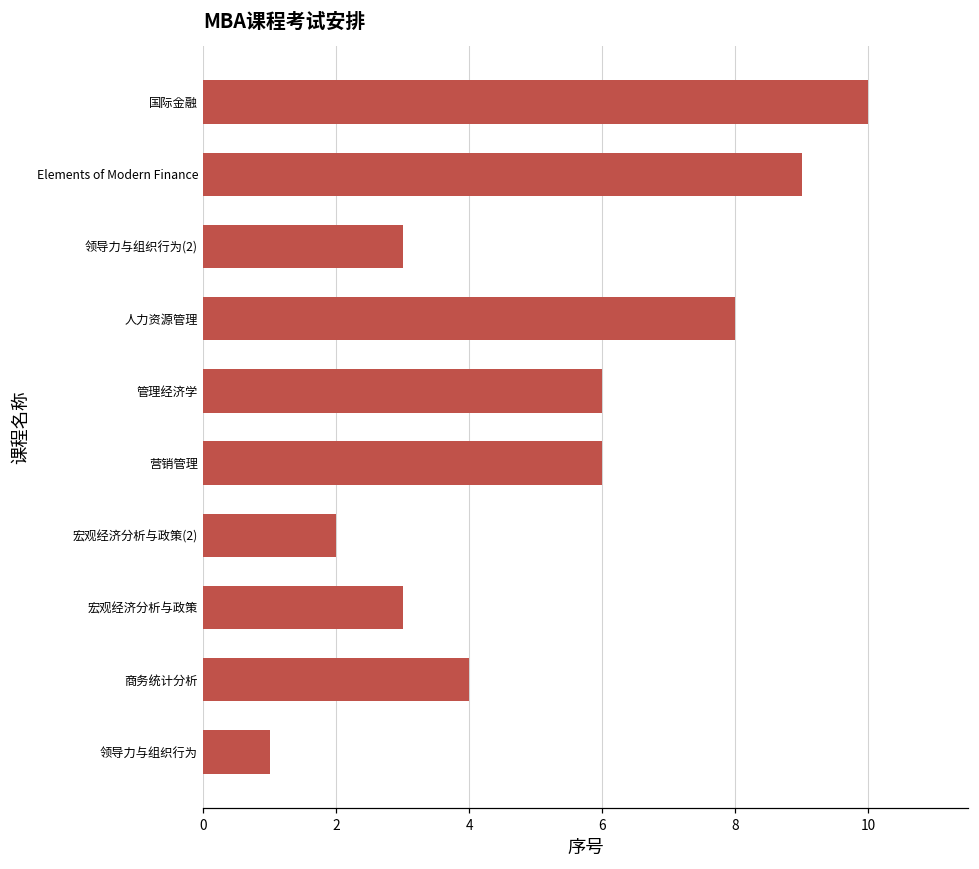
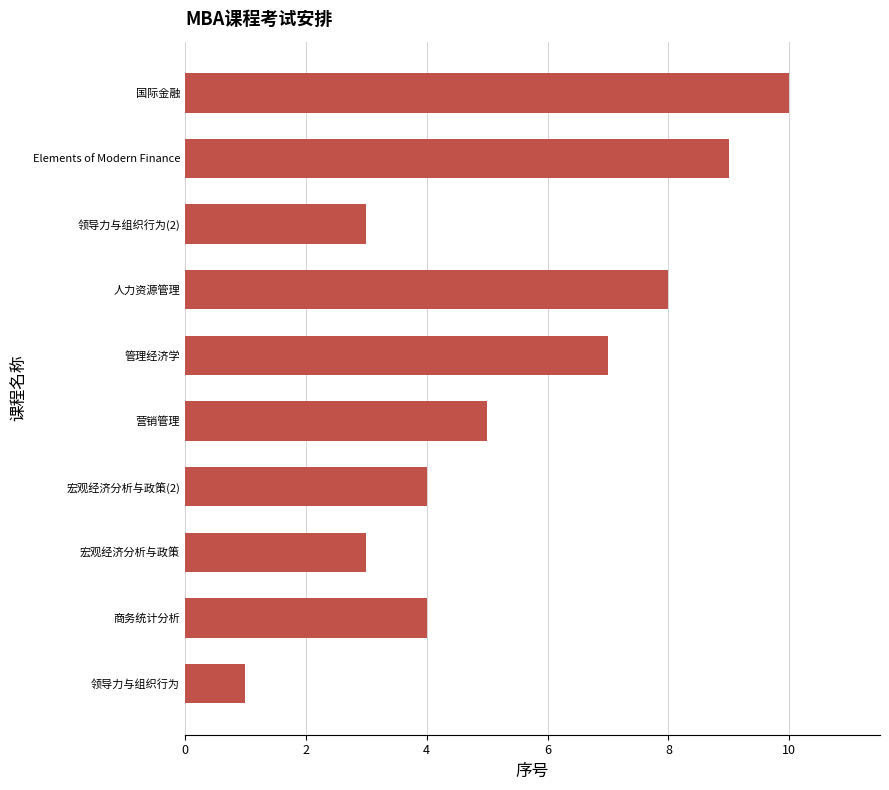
  {
    "国际金融": 10,
    "Elements of Modern Finance": 9,
    "领导力与组织行为(2)": 3,
    "人力资源管理": 8,
-   "管理经济学": 6,
-   "营销管理": 6,
-   "宏观经济分析与政策(2)": 2,
+   "管理经济学": 7,
+   "营销管理": 5,
+   "宏观经济分析与政策(2)": 4,
    "宏观经济分析与政策": 3,
    "商务统计分析": 4,
    "领导力与组织行为": 1
  }
